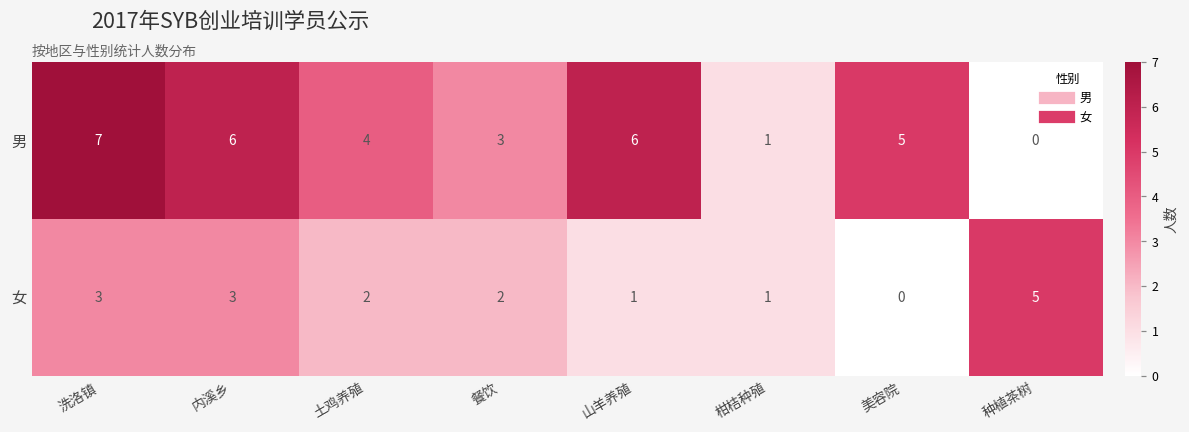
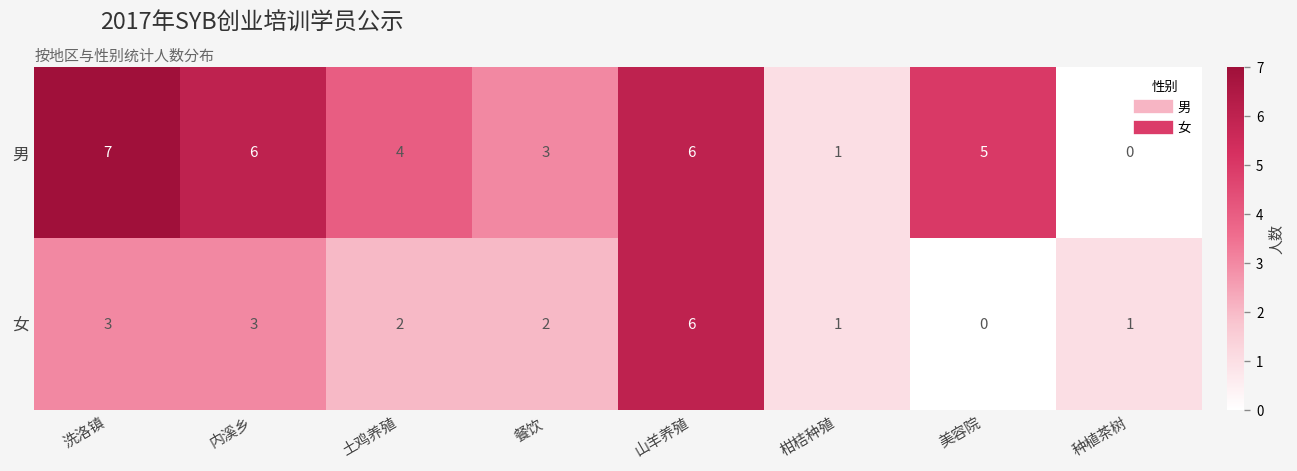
  {
    "男": {
      "洗洛镇": 7,
      "内溪乡": 6,
      "土鸡养殖": 4,
      "餐饮": 3,
      "山羊养殖": 6,
      "柑桔种殖": 1,
      "美容院": 5,
      "种植茶树": 0
    },
    "女": {
      "洗洛镇": 3,
      "内溪乡": 3,
      "土鸡养殖": 2,
      "餐饮": 2,
-     "山羊养殖": 1,
+     "山羊养殖": 6,
      "柑桔种殖": 1,
      "美容院": 0,
-     "种植茶树": 5
+     "种植茶树": 1
    }
  }
